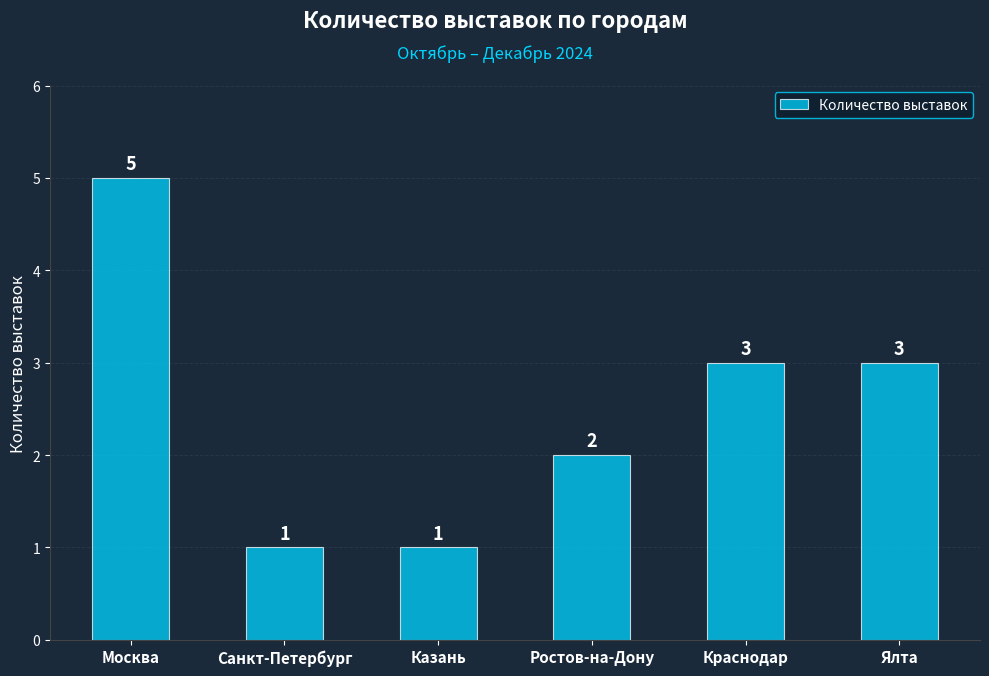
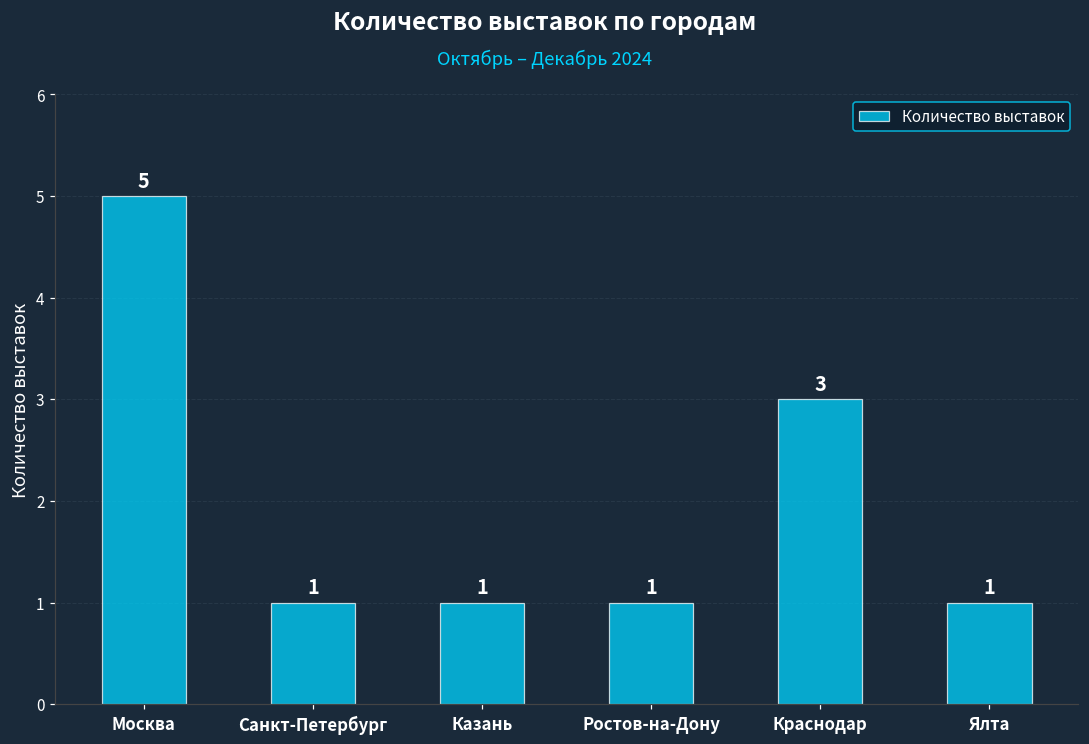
  {
    "Москва": 5,
    "Санкт-Петербург": 1,
    "Казань": 1,
-   "Ростов-на-Дону": 2,
+   "Ростов-на-Дону": 1,
    "Краснодар": 3,
-   "Ялта": 3
+   "Ялта": 1
  }
